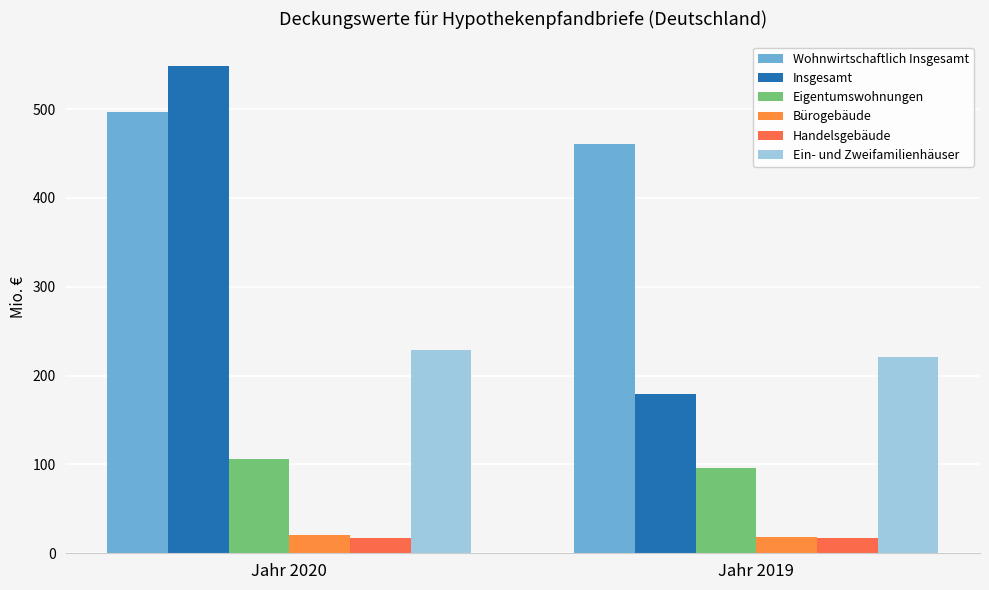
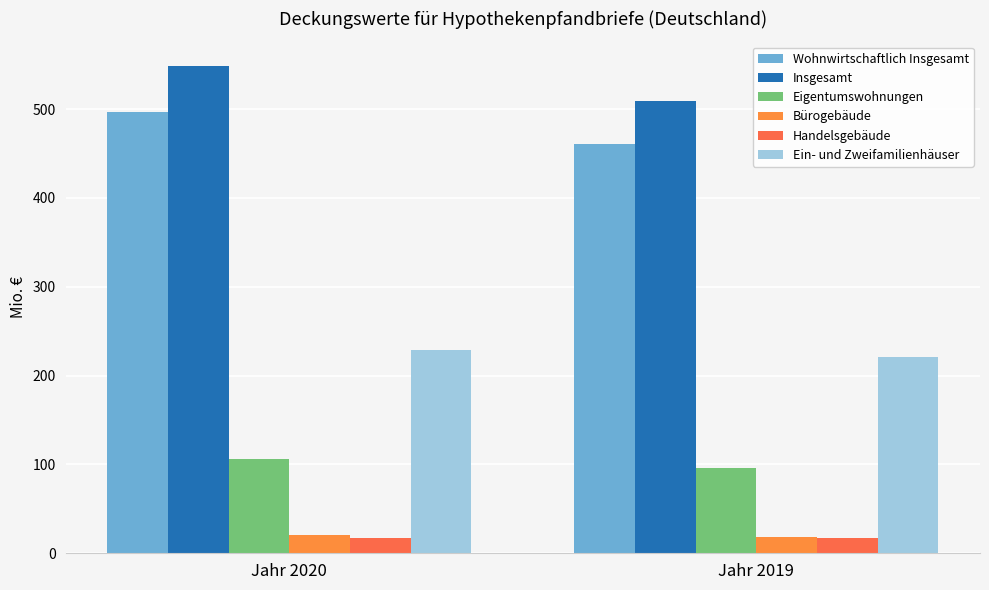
  {
    "Insgesamt": {
      "Jahr 2020": 550,
-     "Jahr 2019": 180
+     "Jahr 2019": 510
    },
    "Eigentumswohnungen": {
      "Jahr 2020": 110,
      "Jahr 2019": 100
    }
  }
